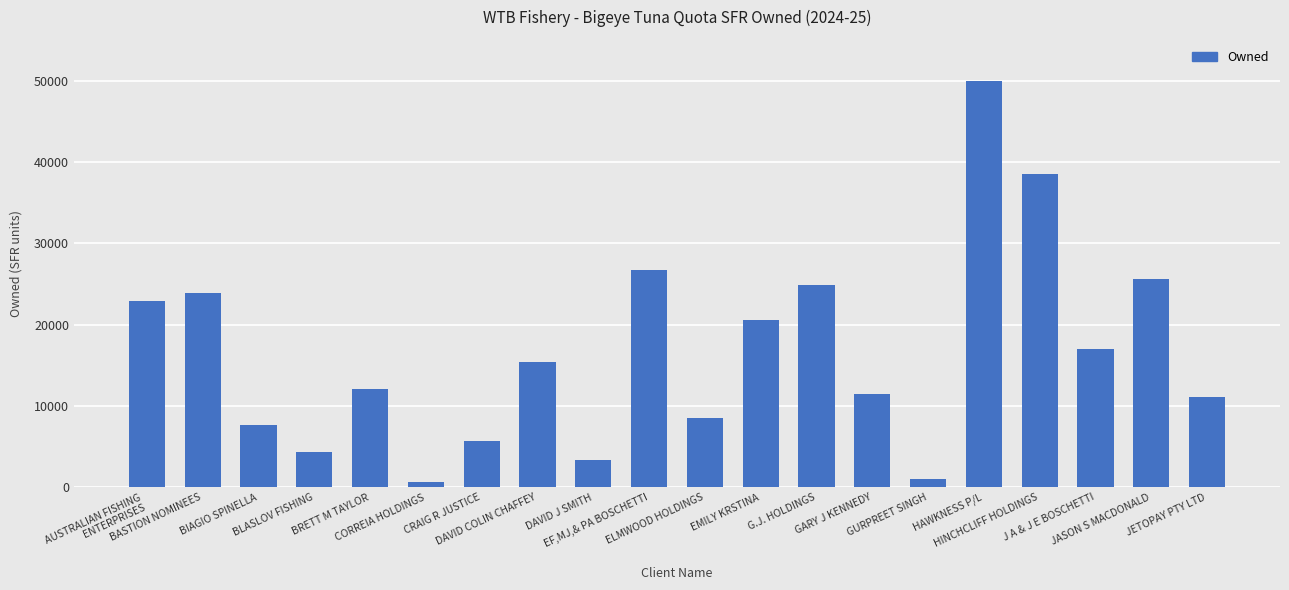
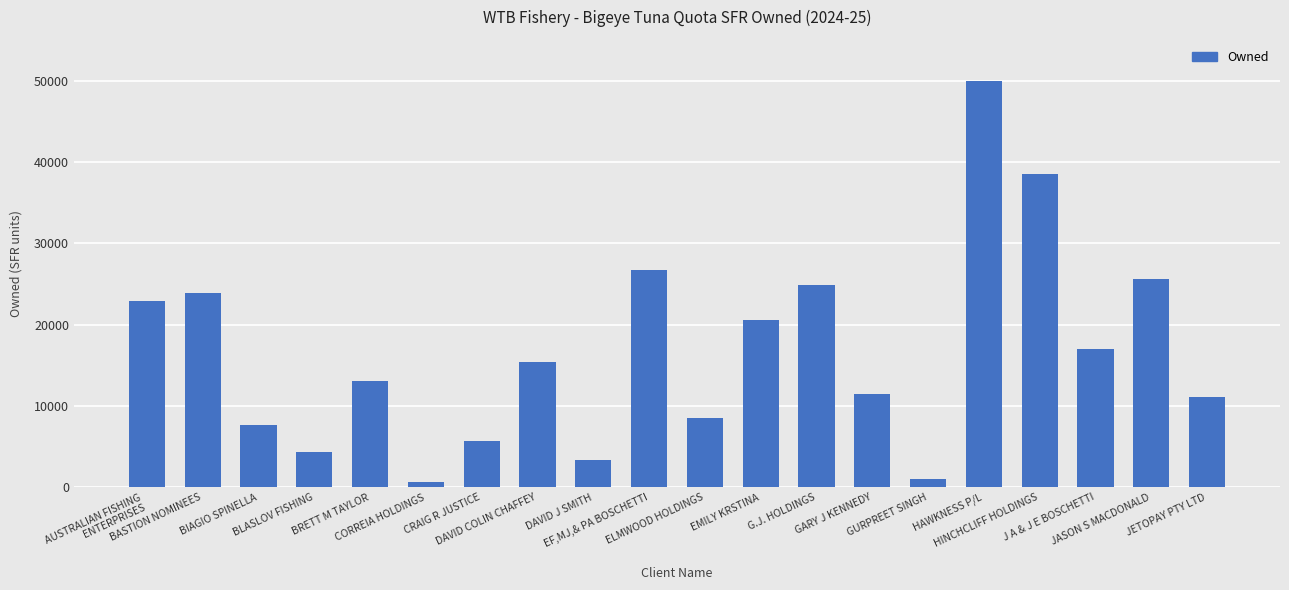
  {
    "AUSTRALIAN FISHING ENTERPRISES": 23000,
    "BASTION NOMINEES": 24000,
    "BIAGIO SPINELLA": 8000,
    "BLASLOV FISHING": 4000,
-   "BRETT M TAYLOR": 12000,
+   "BRETT M TAYLOR": 13000,
    "CORREIA HOLDINGS": 1000,
    "CRAIG R JUSTICE": 6000,
    "DAVID COLIN CHAFFEY": 15000,
    "DAVID J SMITH": 3000,
    "EF,MJ,& PA BOSCHETTI": 27000,
    "ELMWOOD HOLDINGS": 9000,
    "EMILY KRSTINA": 21000,
    "G.J. HOLDINGS": 25000,
    "GARY J KENNEDY": 11000,
    "GURPREET SINGH": 1000,
    "HAWKNESS P/L": 50000,
    "HINCHCLIFF HOLDINGS": 39000,
    "J A & J E BOSCHETTI": 17000,
    "JASON S MACDONALD": 26000,
    "JETOPAY PTY LTD": 11000
  }
